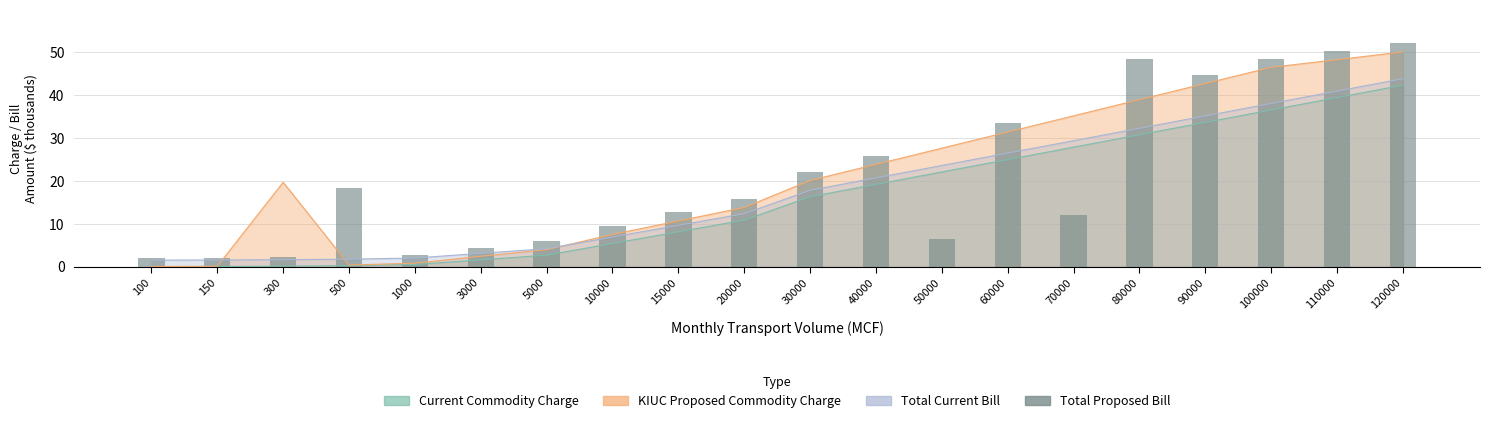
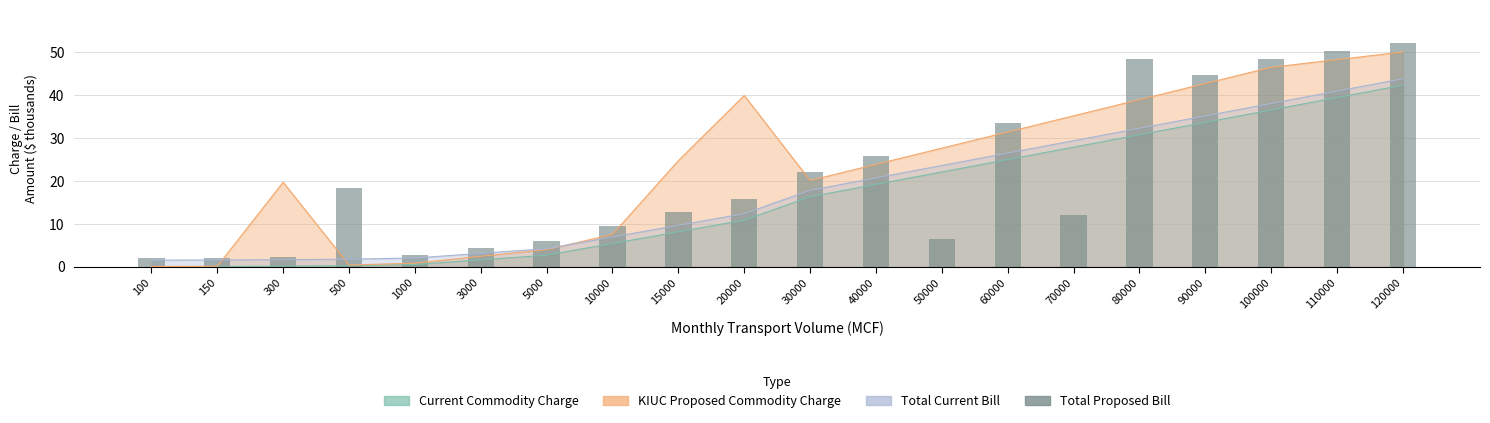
  {
    "Total Proposed Bill": {
      "100": 2,
      "150": 2,
      "300": 2,
      "500": 18,
      "1000": 3,
      "3000": 4,
      "5000": 6,
      "10000": 10,
      "15000": 13,
      "20000": 16,
      "30000": 22,
      "40000": 26,
      "50000": 7,
      "60000": 33,
      "70000": 12,
      "80000": 48,
      "90000": 45,
      "100000": 49,
      "110000": 50,
      "120000": 52
    },
    "KIUC Proposed Commodity Charge": {
      "300": 20,
      "3000": 2,
      "10000": 8,
-     "15000": 11,
-     "20000": 14,
+     "15000": 25,
+     "20000": 40,
      "30000": 20,
      "40000": 24,
      "50000": 28,
      "60000": 31,
      "70000": 35,
      "80000": 39,
      "90000": 43,
      "100000": 47,
      "110000": 48,
      "120000": 50
    }
  }
